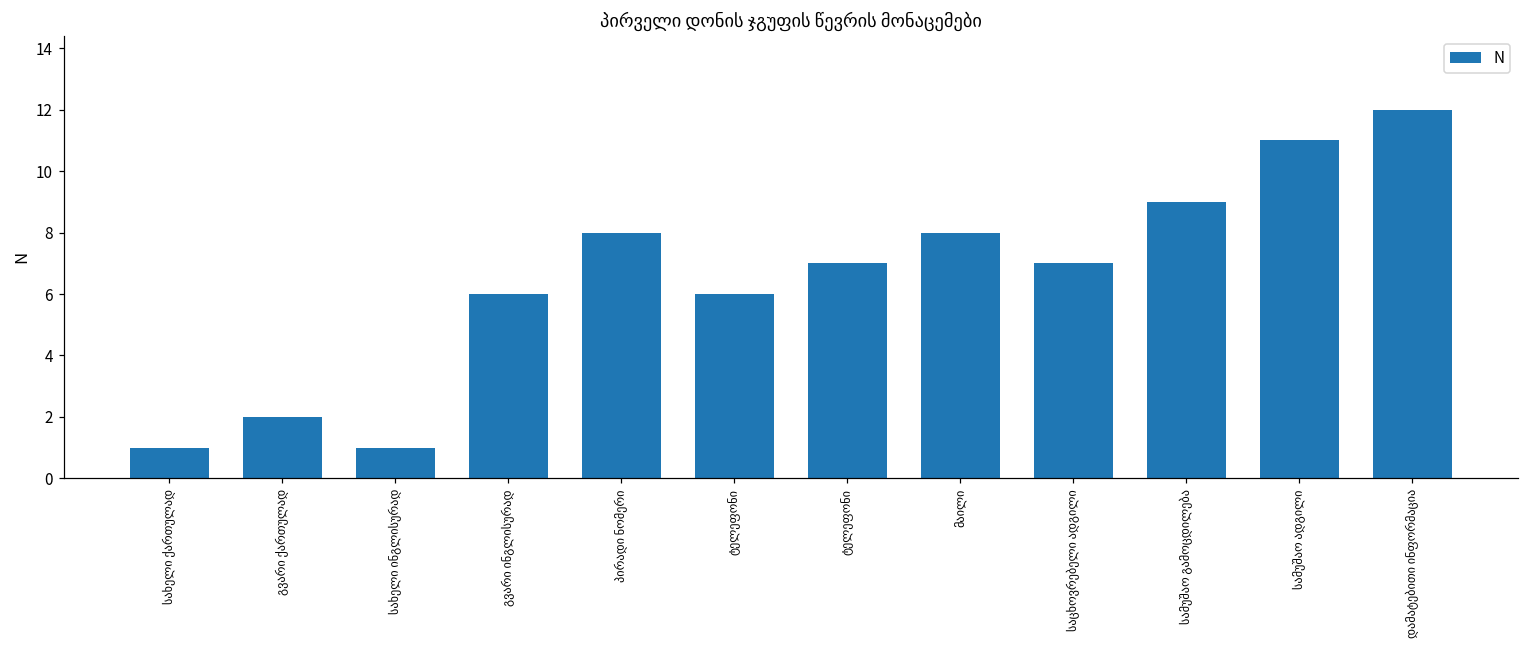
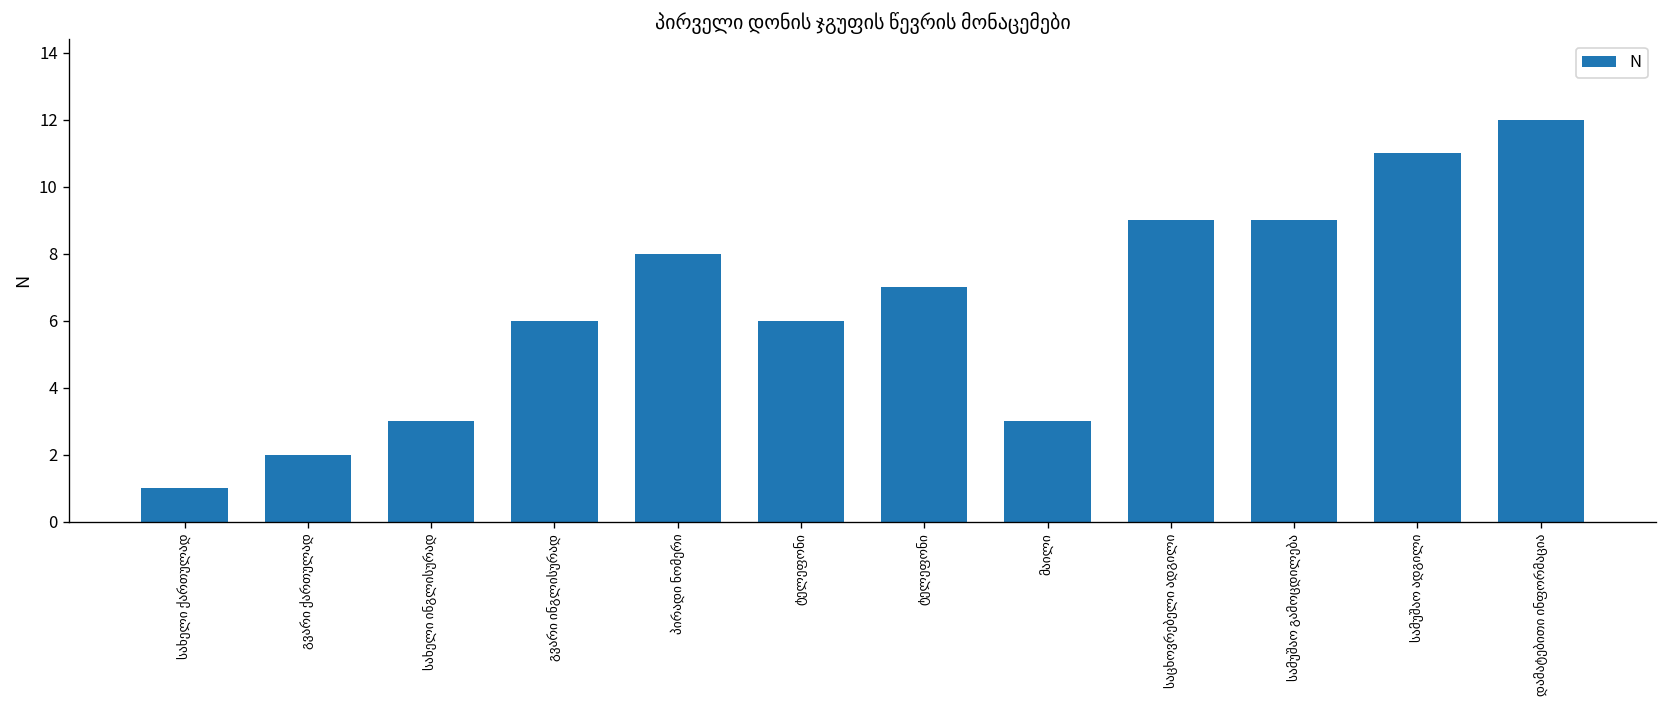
  {
    "სახელი ქართულად": 1,
    "გვარი ქართულად": 2,
-   "სახელი ინგლისურად": 1,
+   "სახელი ინგლისურად": 3,
    "გვარი ინგლისურად": 6,
    "პირადი ნომერი": 8,
-   "მაილი": 8,
-   "საცხოვრებელი ადგილი": 7,
+   "მაილი": 3,
+   "საცხოვრებელი ადგილი": 9,
    "სამუშაო გამოცდილება": 9,
    "სამუშაო ადგილი": 11,
    "დამატებითი ინფორმაცია": 12
  }
